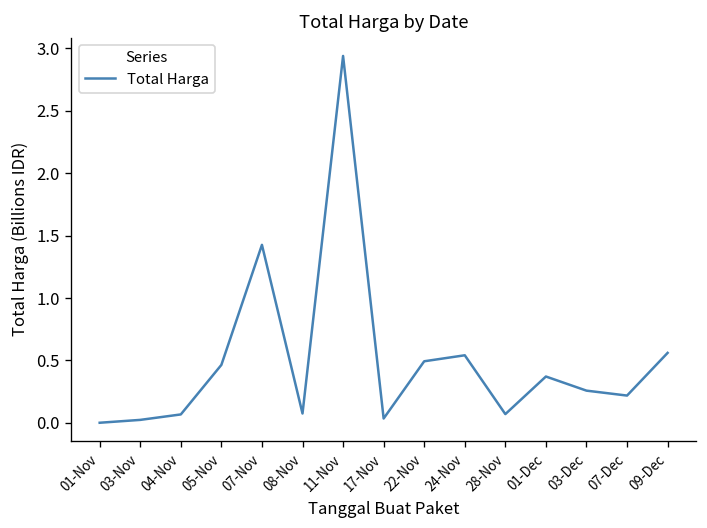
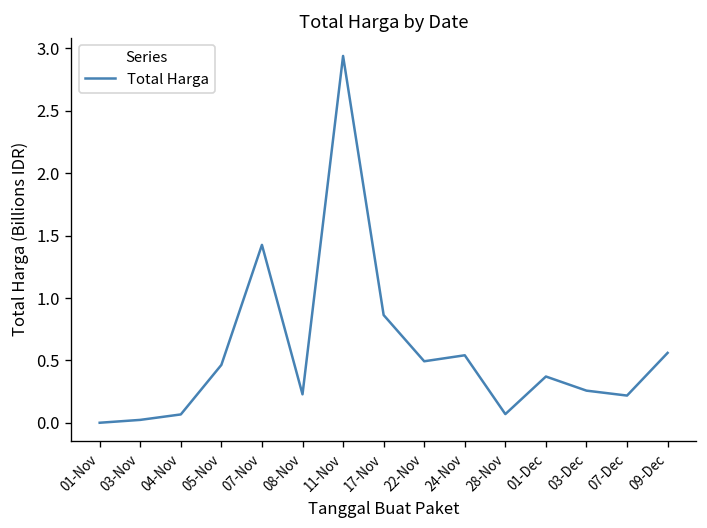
  {
    "01-Nov": 0.00,
    "03-Nov": 0.02,
    "04-Nov": 0.07,
    "05-Nov": 0.46,
    "07-Nov": 1.43,
-   "08-Nov": 0.07,
+   "08-Nov": 0.23,
    "11-Nov": 2.94,
-   "17-Nov": 0.03,
+   "17-Nov": 0.86,
    "22-Nov": 0.49,
    "24-Nov": 0.54,
    "28-Nov": 0.07,
    "01-Dec": 0.37,
    "03-Dec": 0.26,
    "07-Dec": 0.22,
    "09-Dec": 0.56
  }
